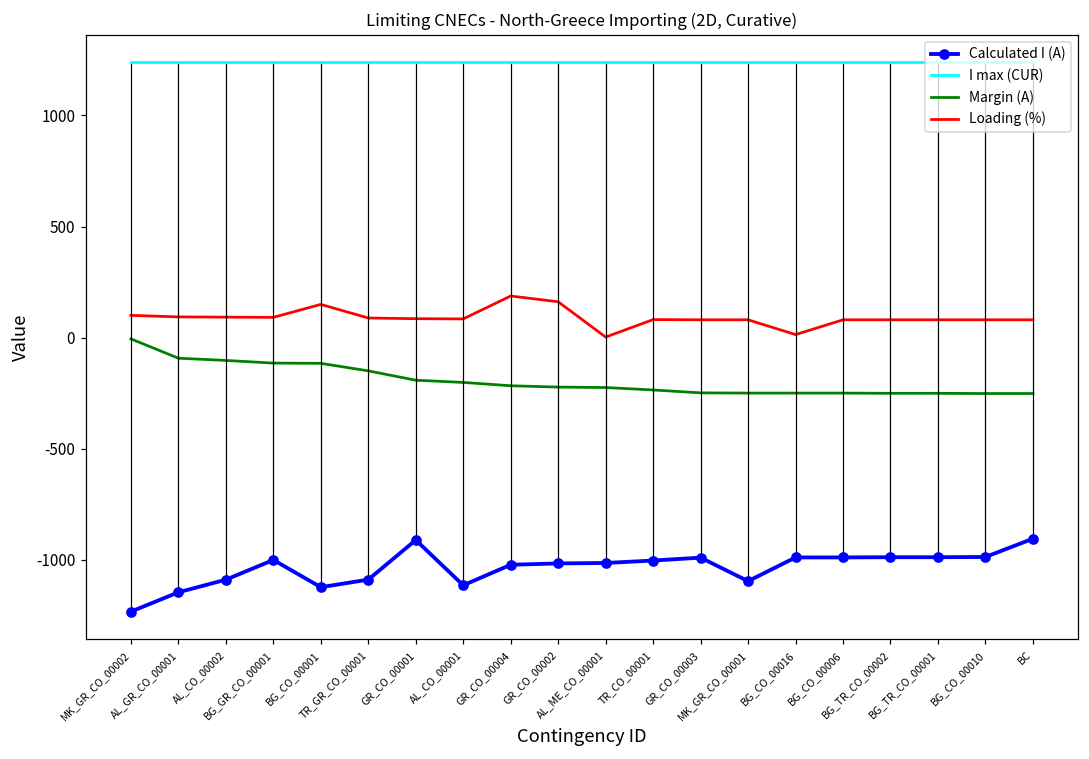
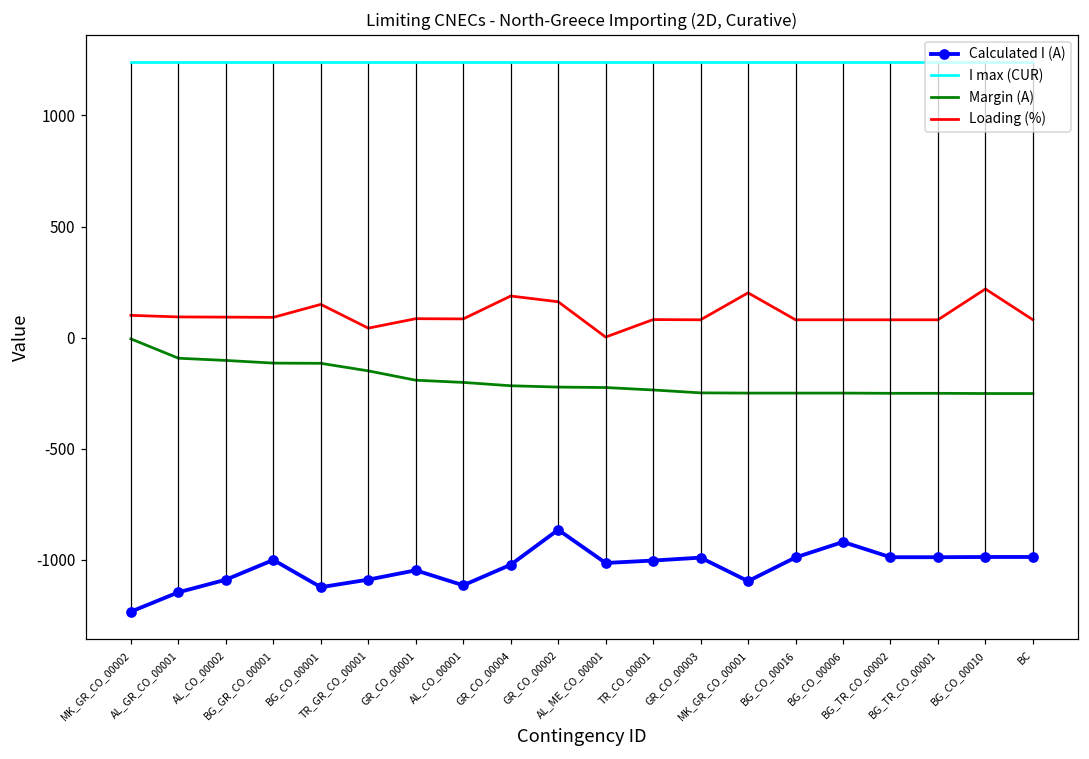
  {
    "Calculated I (A)": {
      "MK_GR_CO_00002": -1230,
      "AL_GR_CO_00001": -1150,
      "AL_CO_00002": -1090,
      "BG_GR_CO_00001": -1000,
      "BG_CO_00001": -1120,
      "TR_GR_CO_00001": -1090,
-     "GR_CO_00001": -910,
+     "GR_CO_00001": -1050,
      "AL_CO_00001": -1120,
      "GR_CO_00004": -1020,
-     "GR_CO_00002": -1020,
+     "GR_CO_00002": -870,
      "AL_ME_CO_00001": -1020,
      "TR_CO_00001": -1000,
      "GR_CO_00003": -990,
      "MK_GR_CO_00001": -1100,
      "BG_CO_00016": -990,
-     "BG_CO_00006": -990,
+     "BG_CO_00006": -920,
      "BG_TR_CO_00002": -990,
      "BG_TR_CO_00001": -990,
      "BG_CO_00010": -990,
-     "BC": -910
+     "BC": -990
    },
    "I max (CUR)": {
      "MK_GR_CO_00002": 1240,
      "AL_GR_CO_00001": 1240,
      "AL_CO_00002": 1240,
      "BG_GR_CO_00001": 1240,
      "BG_CO_00001": 1240,
      "TR_GR_CO_00001": 1240,
      "GR_CO_00001": 1240,
      "AL_CO_00001": 1240,
      "GR_CO_00004": 1240,
      "GR_CO_00002": 1240,
      "AL_ME_CO_00001": 1240,
      "TR_CO_00001": 1240,
      "GR_CO_00003": 1240,
      "MK_GR_CO_00001": 1240,
      "BG_CO_00016": 1240,
      "BG_CO_00006": 1240,
      "BG_TR_CO_00002": 1240
    },
    "Margin (A)": {
      "MK_GR_CO_00002": -10,
      "AL_GR_CO_00001": -90,
      "AL_CO_00002": -100,
      "BG_GR_CO_00001": -120,
      "BG_CO_00001": -120,
      "TR_GR_CO_00001": -150,
      "GR_CO_00001": -190,
      "AL_CO_00001": -200,
      "GR_CO_00004": -220,
      "GR_CO_00002": -220,
      "AL_ME_CO_00001": -230,
      "TR_CO_00001": -240,
      "GR_CO_00003": -250,
      "MK_GR_CO_00001": -250,
      "BG_CO_00016": -250,
      "BG_CO_00006": -250,
      "BG_TR_CO_00002": -250,
      "BG_TR_CO_00001": -250,
      "BG_CO_00010": -250,
      "BC": -250
    },
    "Loading (%)": {
      "MK_GR_CO_00002": 100,
      "AL_GR_CO_00001": 90,
      "AL_CO_00002": 90,
      "BG_GR_CO_00001": 90,
      "BG_CO_00001": 150,
-     "TR_GR_CO_00001": 90,
+     "TR_GR_CO_00001": 40,
      "GR_CO_00001": 90,
      "AL_CO_00001": 80,
      "GR_CO_00004": 190,
      "GR_CO_00002": 160,
      "AL_ME_CO_00001": 0,
      "TR_CO_00001": 80,
      "GR_CO_00003": 80,
-     "MK_GR_CO_00001": 80,
-     "BG_CO_00016": 10,
+     "MK_GR_CO_00001": 200,
+     "BG_CO_00016": 80,
      "BG_CO_00006": 80,
      "BG_TR_CO_00002": 80,
      "BG_TR_CO_00001": 80,
-     "BG_CO_00010": 80,
+     "BG_CO_00010": 220,
      "BC": 80
    }
  }
